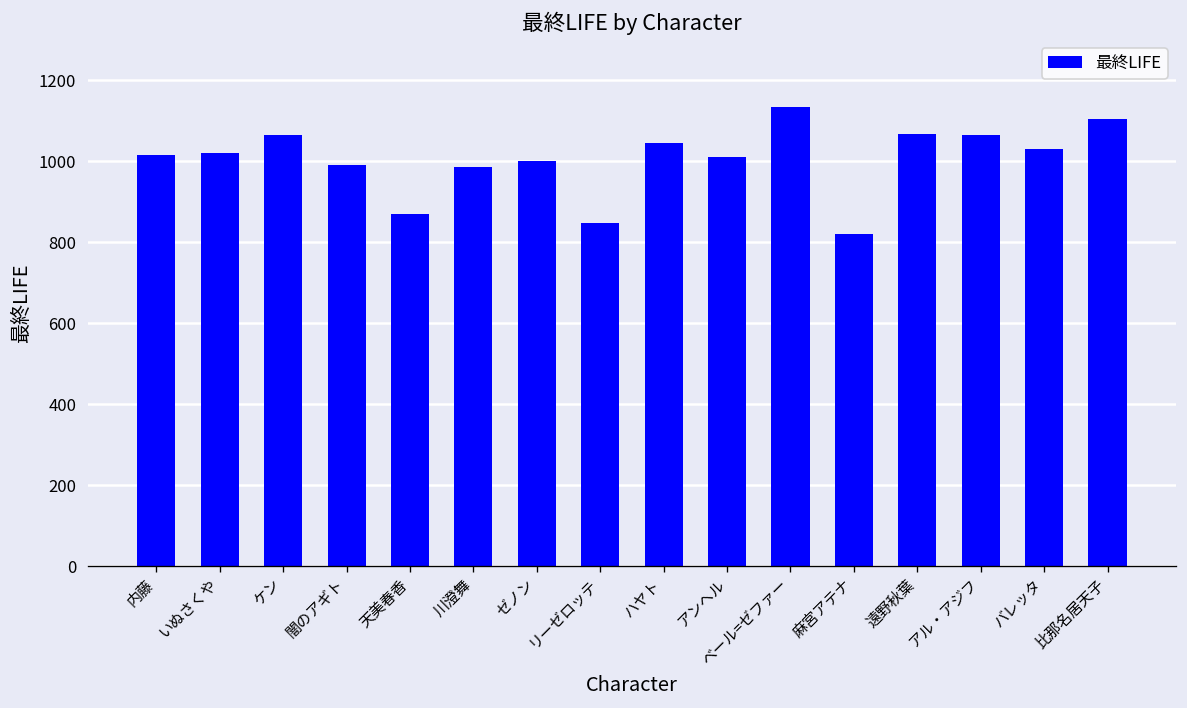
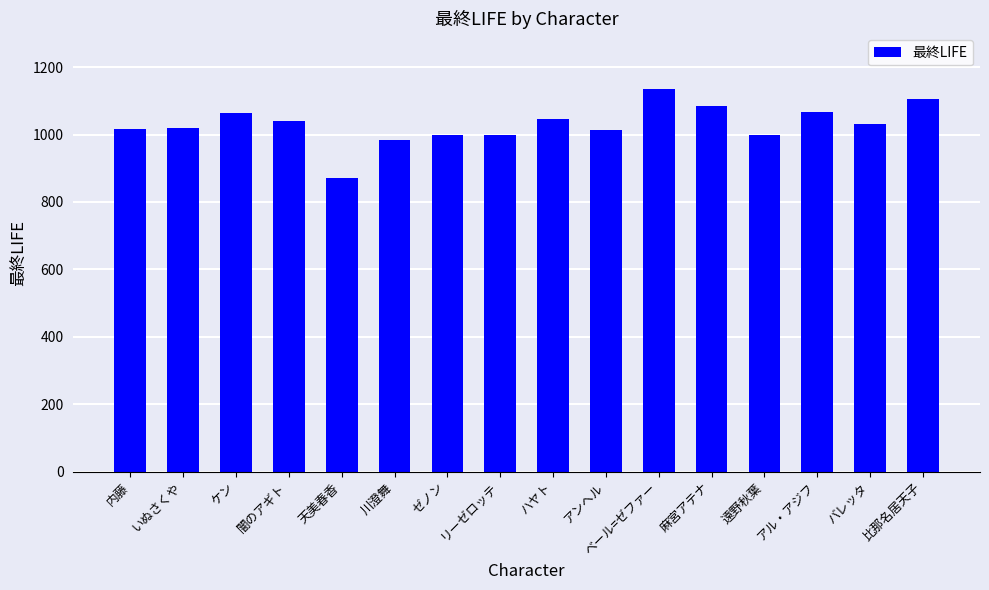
  {
    "内藤": 1020,
    "いぬさくや": 1020,
    "ケン": 1070,
-   "闇のアギト": 990,
+   "闇のアギト": 1040,
    "天美春香": 870,
    "川澄舞": 990,
    "ゼノン": 1000,
-   "リーゼロッテ": 850,
+   "リーゼロッテ": 1000,
    "ハヤト": 1050,
    "アンヘル": 1010,
    "ベール=ゼファー": 1140,
-   "麻宮アテナ": 820,
-   "遠野秋葉": 1070,
+   "麻宮アテナ": 1090,
+   "遠野秋葉": 1000,
    "アル・アジフ": 1070,
    "バレッタ": 1030,
    "比那名居天子": 1100
  }
